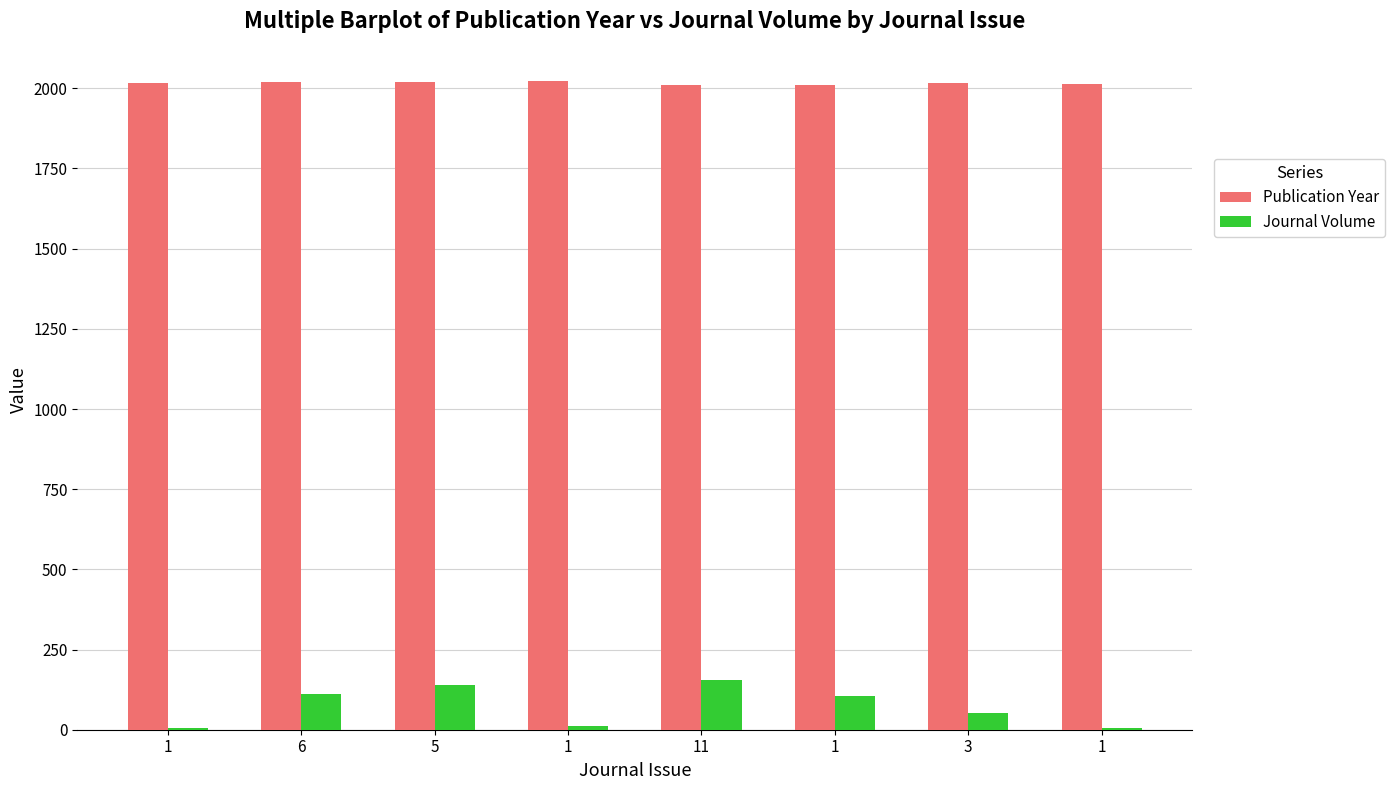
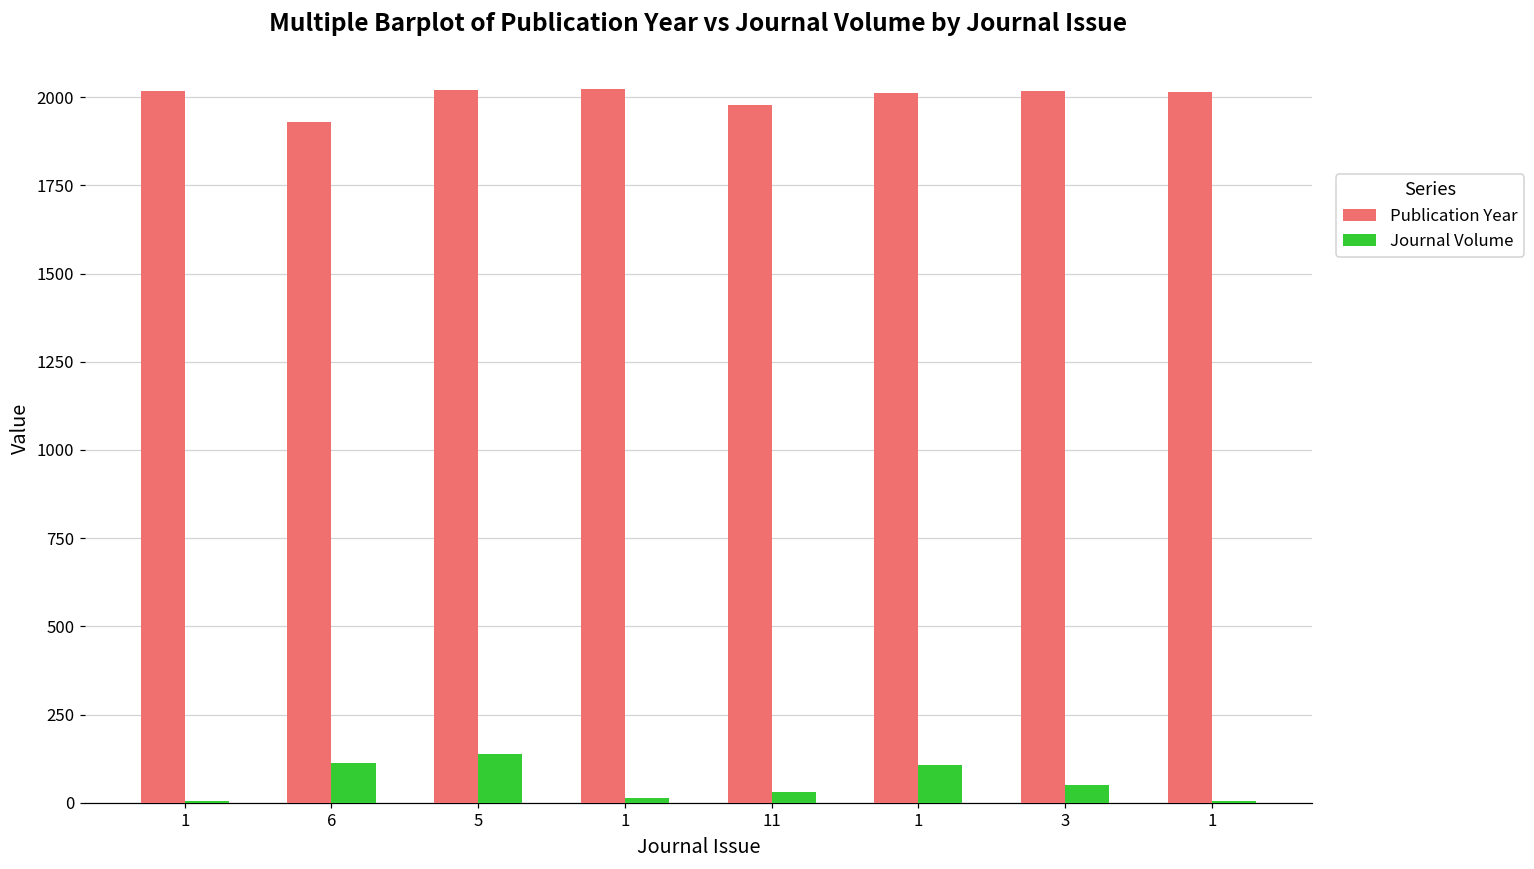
  {
    "Publication Year": {
-     "6": 2020,
+     "6": 1930,
      "5": 2020,
-     "11": 2010,
+     "11": 1980,
      "3": 2020
    },
    "Journal Volume": {
      "6": 110,
      "5": 140,
-     "11": 150,
+     "11": 30,
      "3": 50
    }
  }
